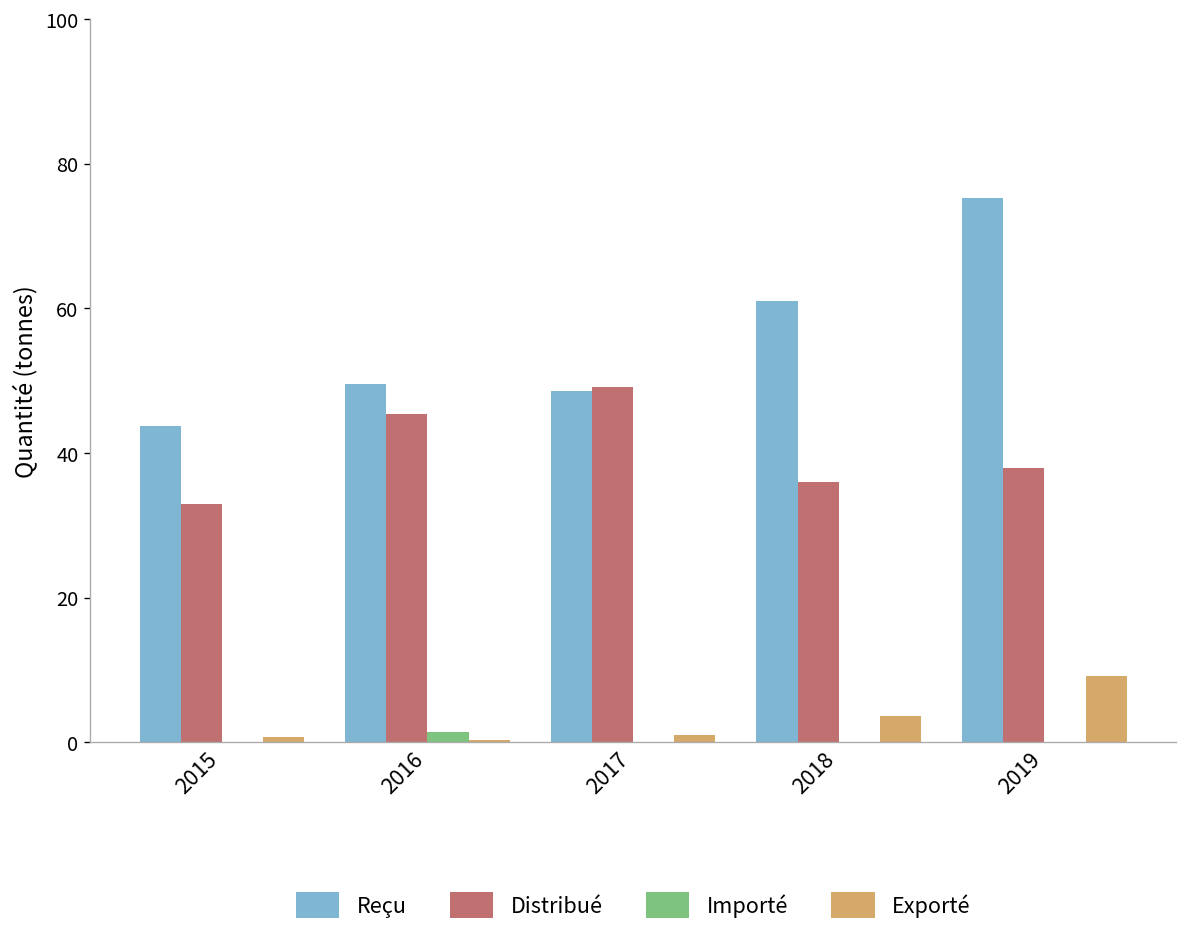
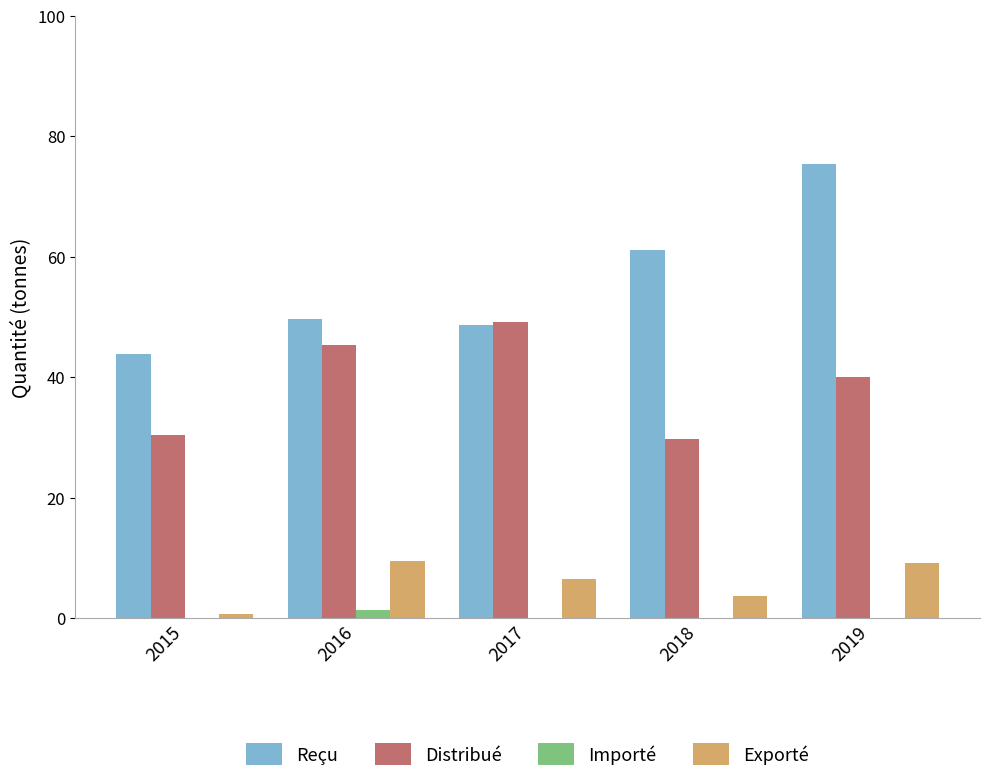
  {
    "Reçu": {
      "2015": 44,
      "2016": 50,
      "2017": 49,
      "2018": 61,
      "2019": 75
    },
    "Distribué": {
-     "2015": 33,
+     "2015": 30,
      "2016": 45,
      "2017": 49,
-     "2018": 36,
-     "2019": 38
+     "2018": 30,
+     "2019": 40
    },
    "Importé": {
      "2015": 0,
      "2016": 1,
      "2017": 0,
      "2018": 0,
      "2019": 0
    },
    "Exporté": {
      "2015": 1,
-     "2016": 0,
-     "2017": 1,
+     "2016": 10,
+     "2017": 6,
      "2018": 4,
      "2019": 9
    }
  }
